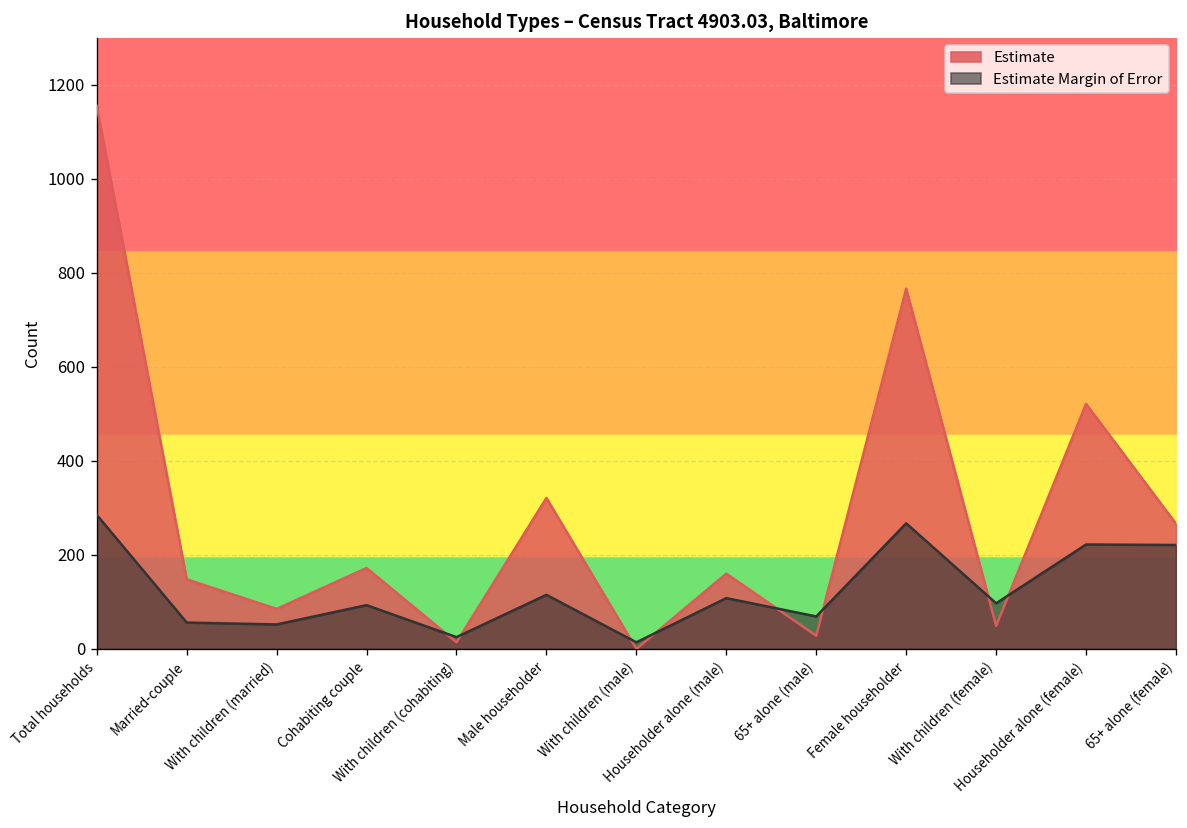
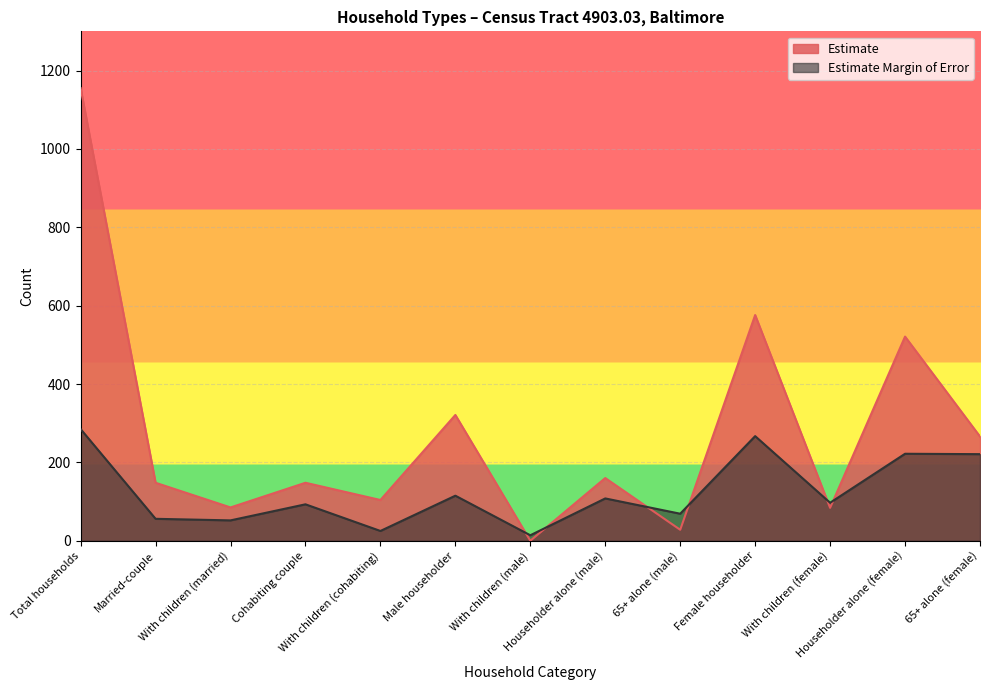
  {
    "Estimate": {
      "Total households": 1160,
      "Married-couple": 150,
      "With children (married)": 90,
-     "Cohabiting couple": 170,
-     "With children (cohabiting)": 10,
+     "Cohabiting couple": 150,
+     "With children (cohabiting)": 100,
      "Male householder": 320,
      "With children (male)": 0,
      "Householder alone (male)": 160,
      "65+ alone (male)": 30,
-     "Female householder": 770,
-     "With children (female)": 50,
+     "Female householder": 580,
+     "With children (female)": 80,
      "Householder alone (female)": 520,
      "65+ alone (female)": 270
    },
    "Estimate Margin of Error": {
      "Total households": 290,
      "Married-couple": 60,
      "With children (married)": 50,
      "Cohabiting couple": 90,
      "With children (cohabiting)": 30,
      "Male householder": 120,
      "With children (male)": 10,
      "Householder alone (male)": 110,
      "65+ alone (male)": 70,
      "Female householder": 270,
      "With children (female)": 100,
      "Householder alone (female)": 220,
      "65+ alone (female)": 220
    }
  }
